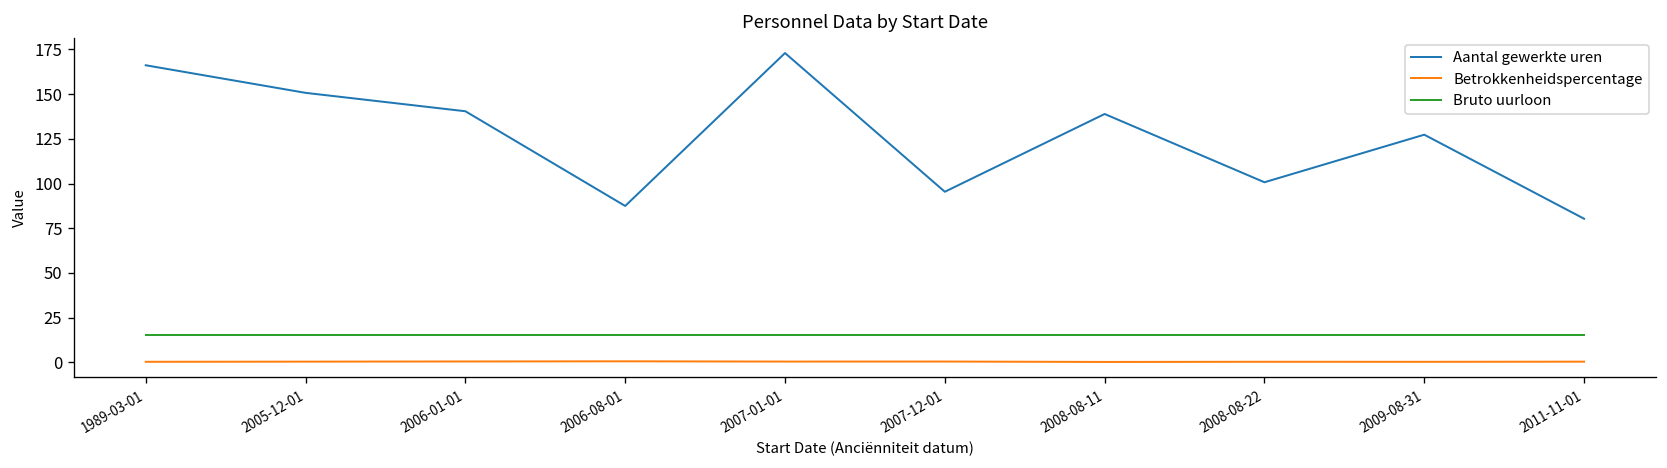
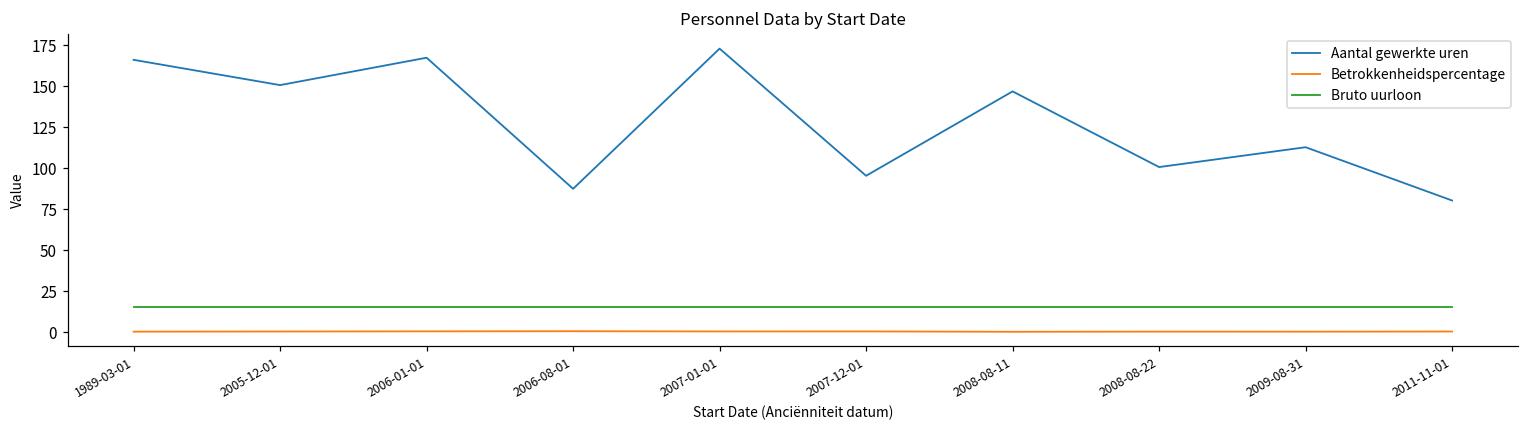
  {
    "Aantal gewerkte uren": {
      "1989-03-01": 166,
      "2005-12-01": 151,
-     "2006-01-01": 140,
+     "2006-01-01": 167,
      "2006-08-01": 87,
      "2007-01-01": 173,
      "2007-12-01": 95,
-     "2008-08-11": 139,
+     "2008-08-11": 147,
      "2008-08-22": 101,
-     "2009-08-31": 127,
+     "2009-08-31": 113,
      "2011-11-01": 80
    },
    "Betrokkenheidspercentage": {
      "1989-03-01": 0,
      "2005-12-01": 0,
      "2006-01-01": 1,
      "2006-08-01": 1,
      "2007-01-01": 0,
      "2007-12-01": 0,
      "2008-08-11": 0,
      "2008-08-22": 0,
      "2009-08-31": 0,
      "2011-11-01": 0
    },
    "Bruto uurloon": {
      "1989-03-01": 15,
      "2005-12-01": 15,
      "2006-01-01": 15,
      "2006-08-01": 15,
      "2007-01-01": 15,
      "2007-12-01": 15,
      "2008-08-11": 15,
      "2008-08-22": 15,
      "2009-08-31": 15,
      "2011-11-01": 15
    }
  }
